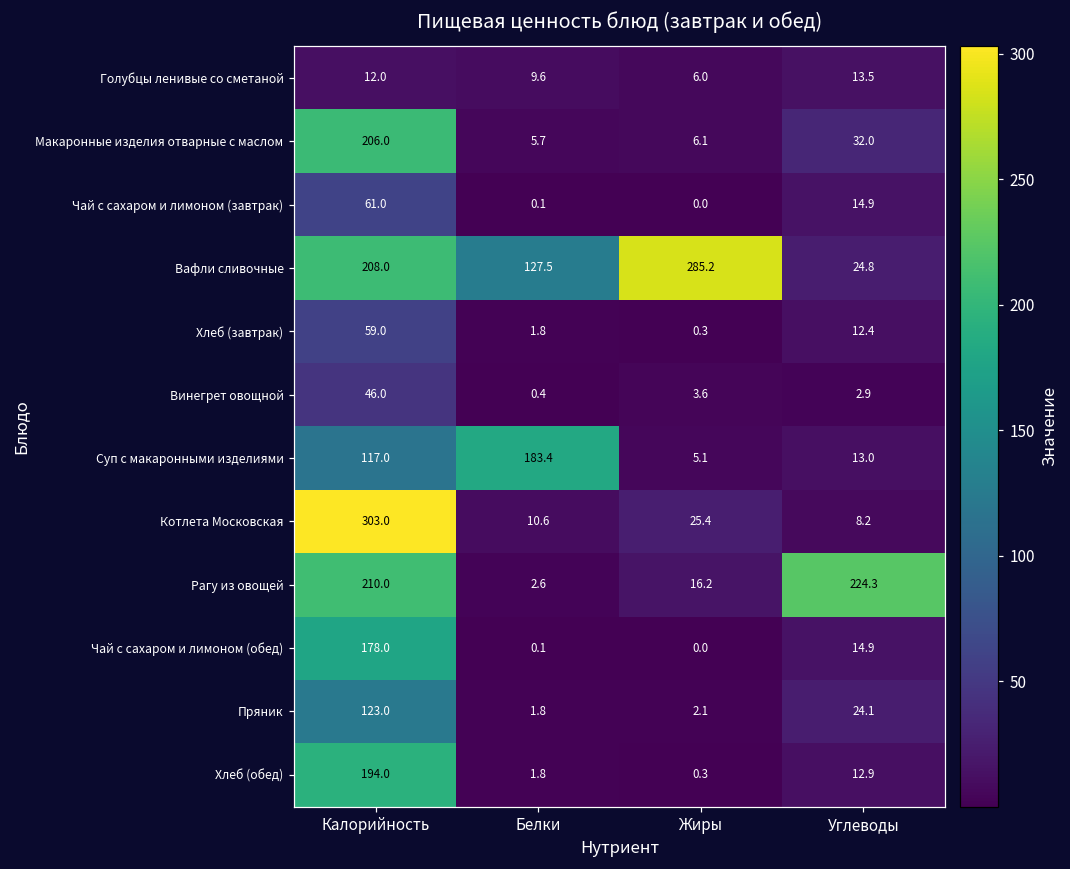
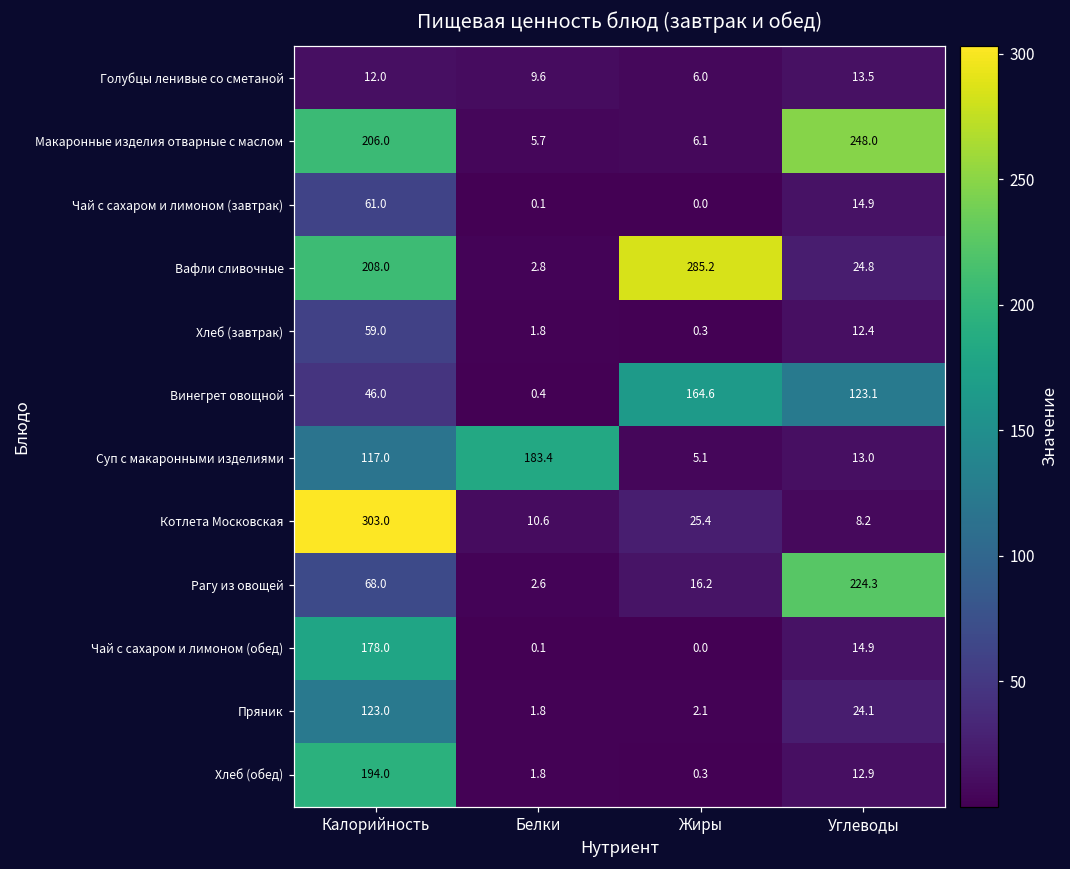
  {
    "Голубцы ленивые со сметаной": {
      "Калорийность": 12.0,
      "Белки": 9.6,
      "Жиры": 6.0,
      "Углеводы": 13.5
    },
    "Макаронные изделия отварные с маслом": {
      "Калорийность": 206.0,
      "Белки": 5.7,
      "Жиры": 6.1,
-     "Углеводы": 32.0
+     "Углеводы": 248.0
    },
    "Чай с сахаром и лимоном (завтрак)": {
      "Калорийность": 61.0,
      "Белки": 0.1,
      "Жиры": 0.0,
      "Углеводы": 14.9
    },
    "Вафли сливочные": {
      "Калорийность": 208.0,
-     "Белки": 127.5,
+     "Белки": 2.8,
      "Жиры": 285.2,
      "Углеводы": 24.8
    },
    "Хлеб (завтрак)": {
      "Калорийность": 59.0,
      "Белки": 1.8,
      "Жиры": 0.3,
      "Углеводы": 12.4
    },
    "Винегрет овощной": {
      "Калорийность": 46.0,
      "Белки": 0.4,
-     "Жиры": 3.6,
-     "Углеводы": 2.9
+     "Жиры": 164.6,
+     "Углеводы": 123.1
    },
    "Суп с макаронными изделиями": {
      "Калорийность": 117.0,
      "Белки": 183.4,
      "Жиры": 5.1,
      "Углеводы": 13.0
    },
    "Котлета Московская": {
      "Калорийность": 303.0,
      "Белки": 10.6,
      "Жиры": 25.4,
      "Углеводы": 8.2
    },
    "Рагу из овощей": {
-     "Калорийность": 210.0,
+     "Калорийность": 68.0,
      "Белки": 2.6,
      "Жиры": 16.2,
      "Углеводы": 224.3
    },
    "Чай с сахаром и лимоном (обед)": {
      "Калорийность": 178.0,
      "Белки": 0.1,
      "Жиры": 0.0,
      "Углеводы": 14.9
    },
    "Пряник": {
      "Калорийность": 123.0,
      "Белки": 1.8,
      "Жиры": 2.1,
      "Углеводы": 24.1
    },
    "Хлеб (обед)": {
      "Калорийность": 194.0,
      "Белки": 1.8,
      "Жиры": 0.3,
      "Углеводы": 12.9
    }
  }
